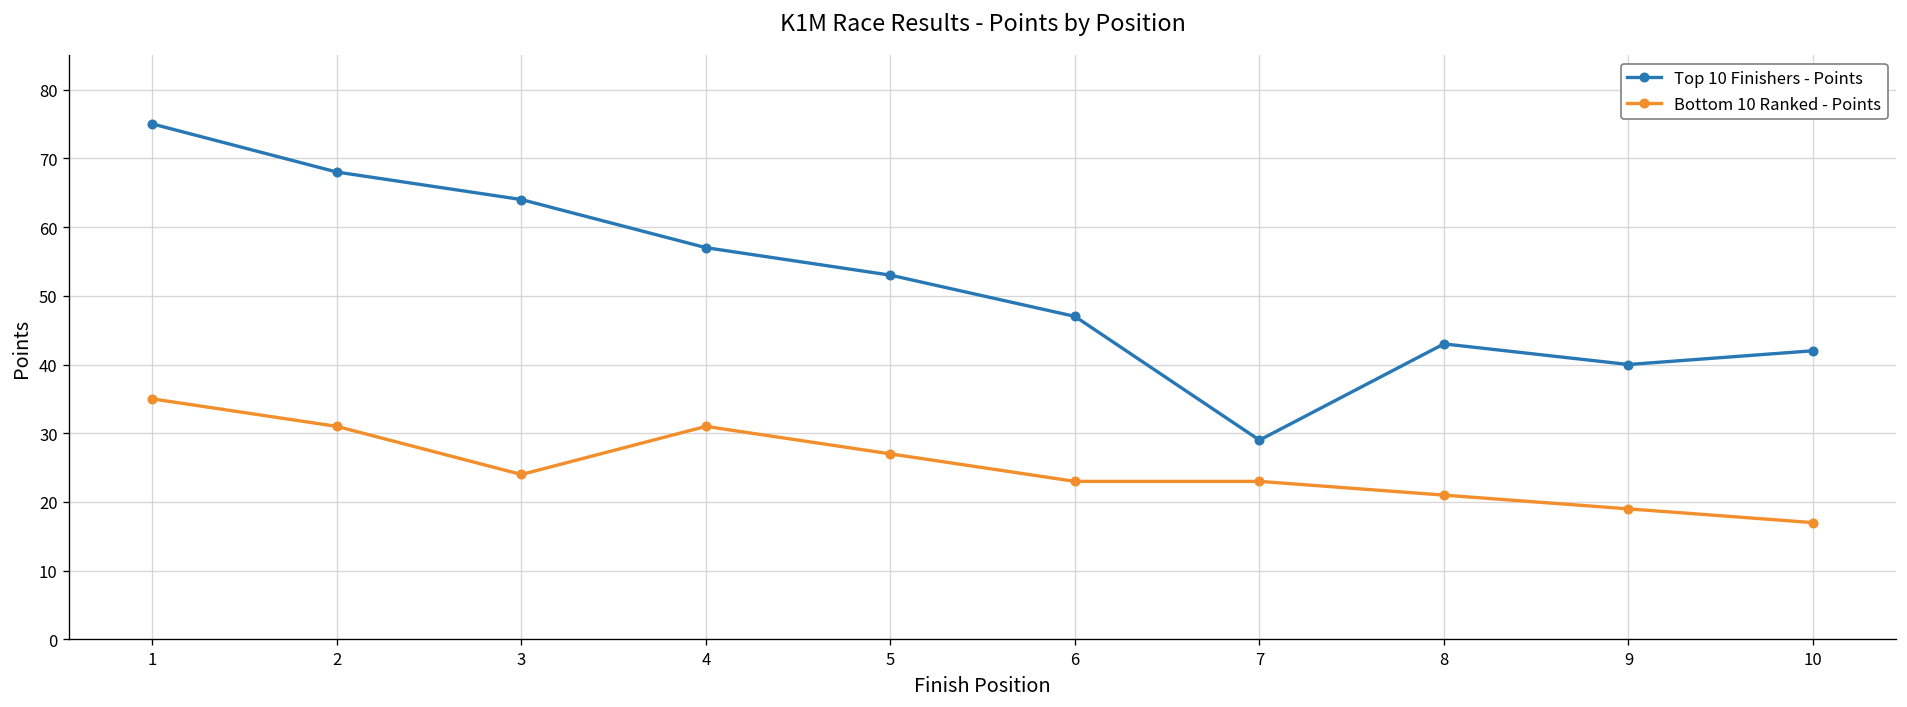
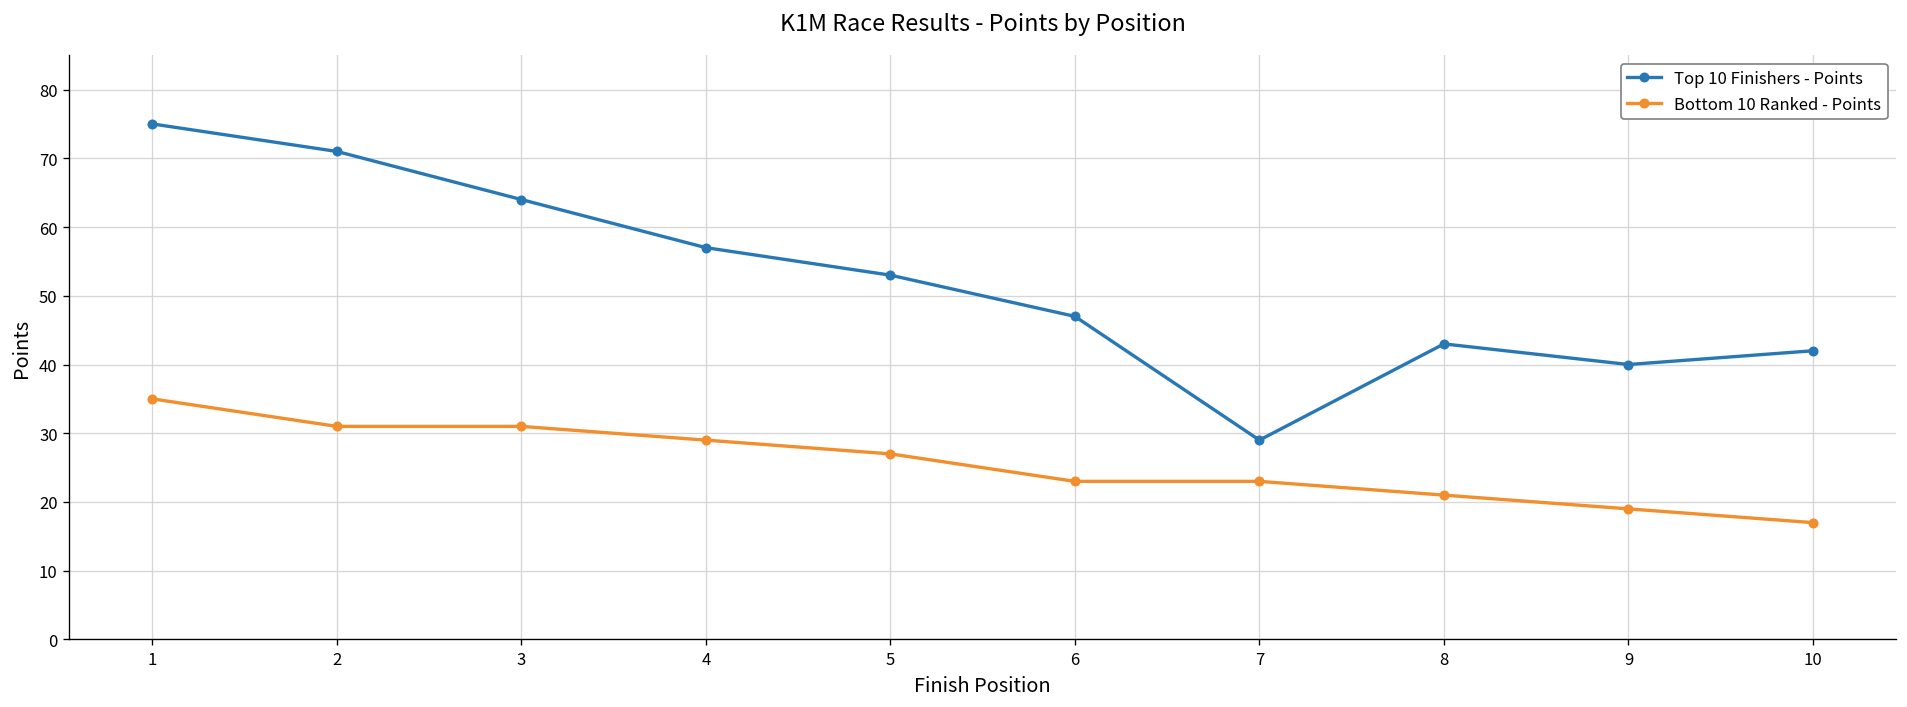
  {
    "Top 10 Finishers - Points": {
      "1": 75,
-     "2": 68,
+     "2": 71,
      "3": 64,
      "4": 57,
      "5": 53,
      "6": 47,
      "7": 29,
      "8": 43,
      "9": 40,
      "10": 42
    },
    "Bottom 10 Ranked - Points": {
      "1": 35,
      "2": 31,
-     "3": 24,
-     "4": 31,
+     "3": 31,
+     "4": 29,
      "5": 27,
      "6": 23,
      "7": 23,
      "8": 21,
      "9": 19,
      "10": 17
    }
  }
